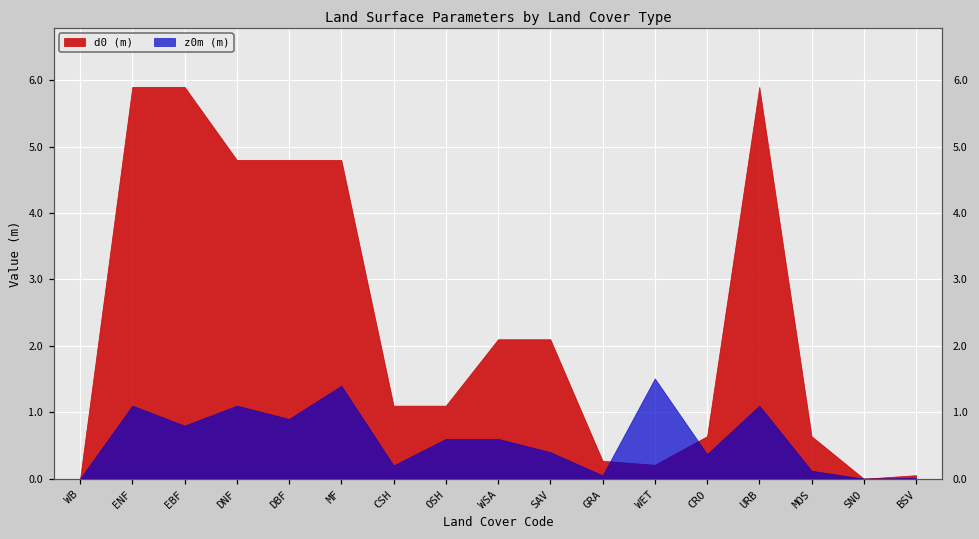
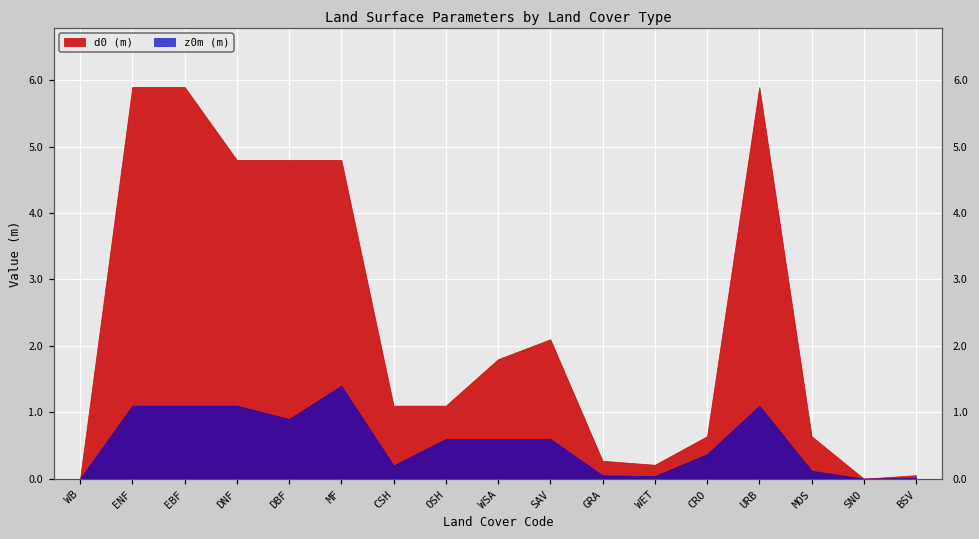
  {
    "d0 (m)": {
      "ENF": 5.9,
      "EBF": 5.9,
      "DNF": 4.8,
      "DBF": 4.8,
      "MF": 4.8,
      "CSH": 1.1,
      "OSH": 1.1,
-     "WSA": 2.1,
+     "WSA": 1.8,
      "SAV": 2.1,
      "GRA": 0.3,
      "WET": 0.2,
      "CRO": 0.6,
      "URB": 5.9,
      "MOS": 0.6,
      "BSV": 0.1
    },
    "z0m (m)": {
      "ENF": 1.1,
-     "EBF": 0.8,
+     "EBF": 1.1,
      "DNF": 1.1,
      "DBF": 0.9,
      "MF": 1.4,
      "CSH": 0.2,
      "OSH": 0.6,
      "WSA": 0.6,
-     "SAV": 0.4,
+     "SAV": 0.6,
      "GRA": 0.1,
-     "WET": 1.5,
+     "WET": 0.0,
      "CRO": 0.4,
      "URB": 1.1,
      "MOS": 0.1
    }
  }
